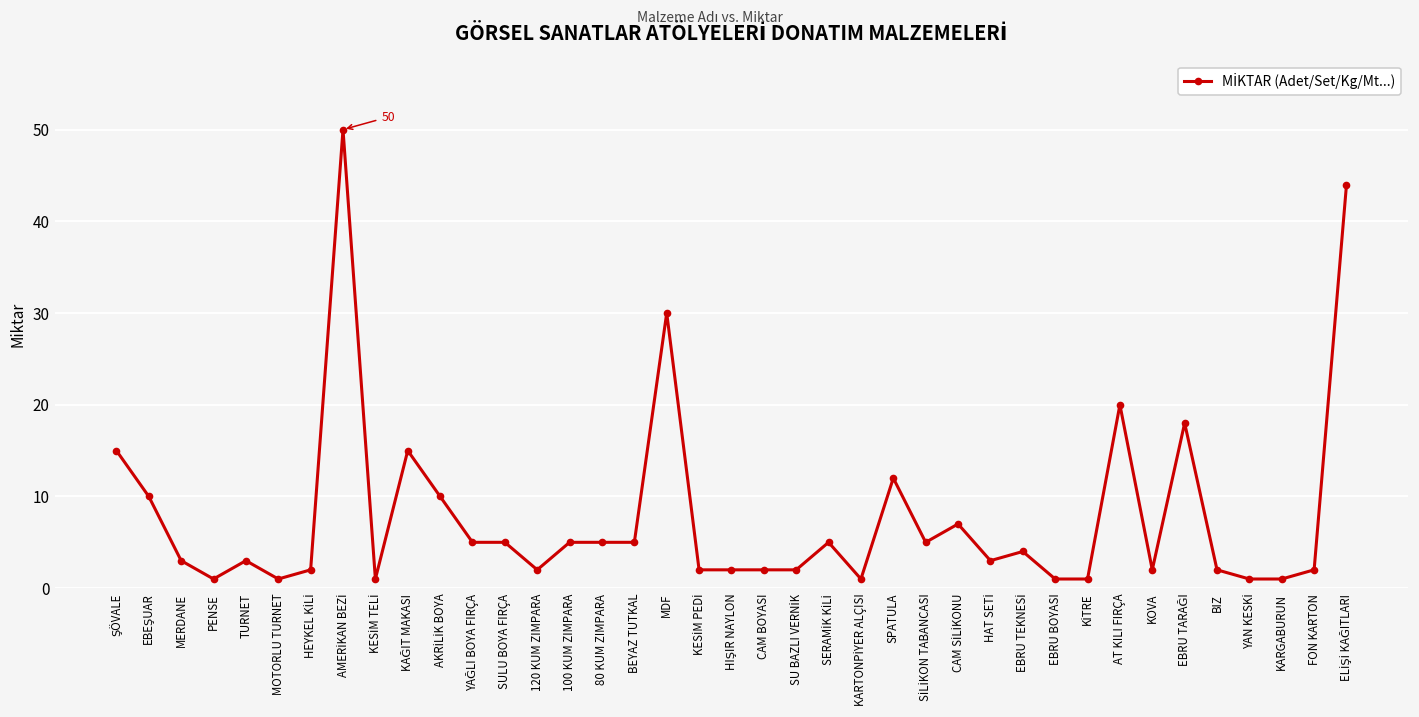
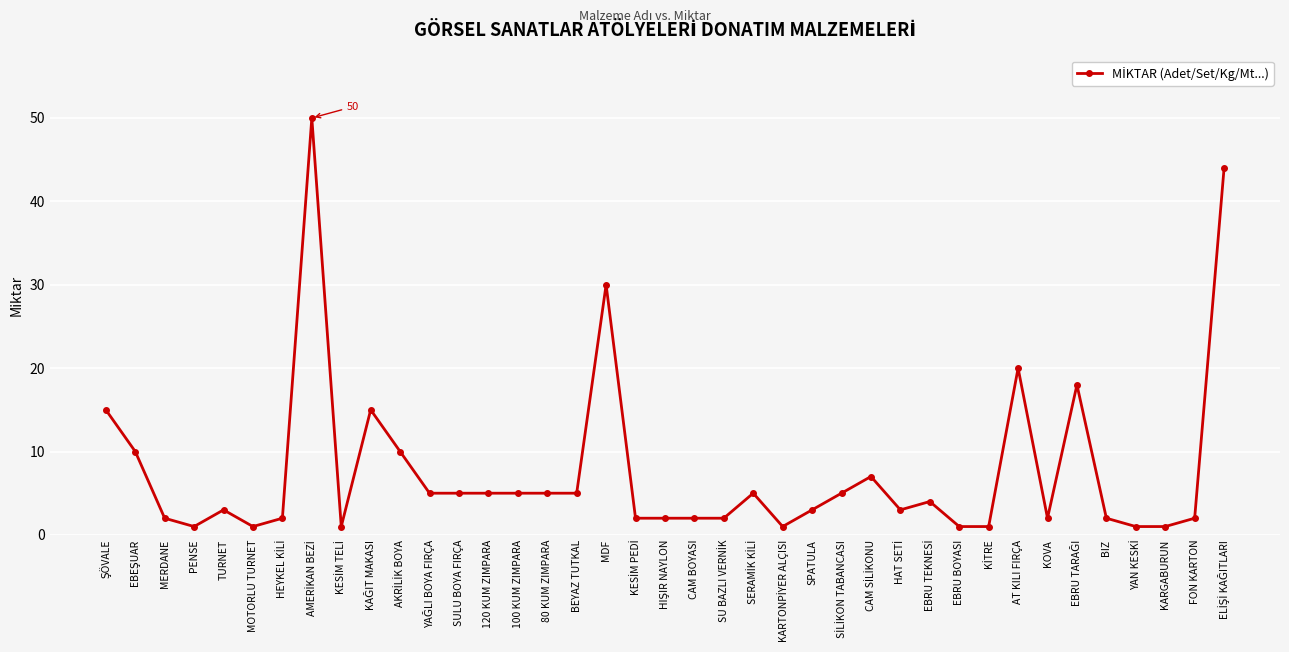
  {
    "ŞÖVALE": 15,
    "EBEŞUAR": 10,
-   "MERDANE": 3,
+   "MERDANE": 2,
    "PENSE": 1,
    "TURNET": 3,
    "MOTORLU TURNET": 1,
    "HEYKEL KİLİ": 2,
    "KESİM TELİ": 1,
    "KAĞIT MAKASI": 15,
    "AKRİLİK BOYA": 10,
    "YAĞLI BOYA FIRÇA": 5,
    "SULU BOYA FIRÇA": 5,
-   "120 KUM ZIMPARA": 2,
+   "120 KUM ZIMPARA": 5,
    "100 KUM ZIMPARA": 5,
    "80 KUM ZIMPARA": 5,
    "BEYAZ TUTKAL": 5,
    "MDF": 30,
    "KESİM PEDİ": 2,
    "HIŞIR NAYLON": 2,
    "CAM BOYASI": 2,
    "SU BAZLI VERNİK": 2,
    "SERAMİK KİLİ": 5,
    "KARTONPİYER ALÇISI": 1,
-   "SPATULA": 12,
+   "SPATULA": 3,
    "SİLİKON TABANCASI": 5,
    "CAM SİLİKONU": 7,
    "HAT SETİ": 3,
    "EBRU TEKNESİ": 4,
    "EBRU BOYASI": 1,
    "KİTRE": 1,
    "AT KILI FIRÇA": 20,
    "KOVA": 2,
    "EBRU TARAĞI": 18,
    "BIZ": 2,
    "YAN KESKİ": 1,
    "KARGABURUN": 1,
    "FON KARTON": 2,
    "ELİŞİ KAĞITLARI": 44
  }
